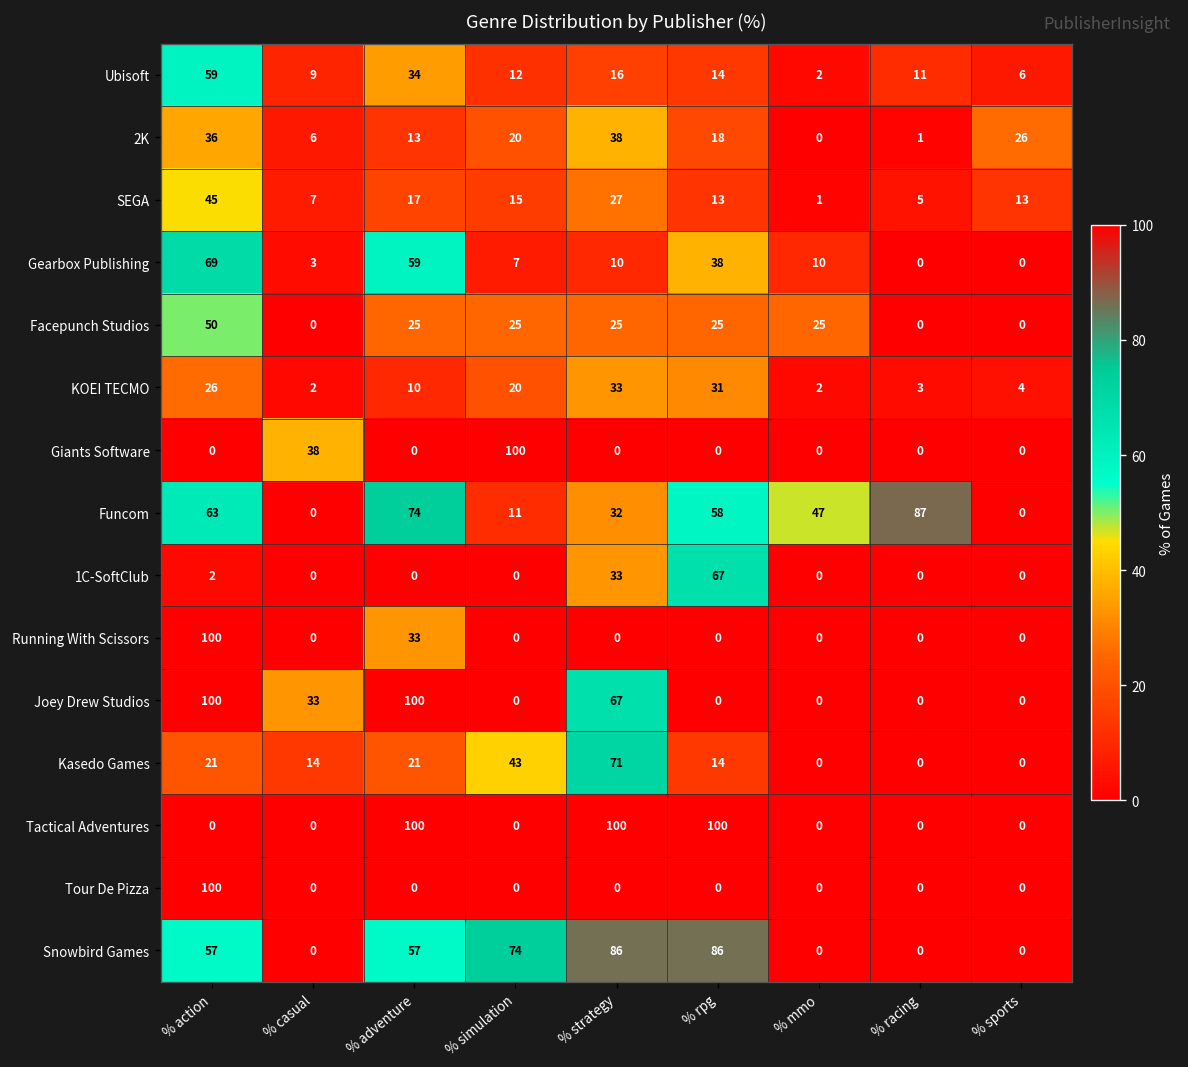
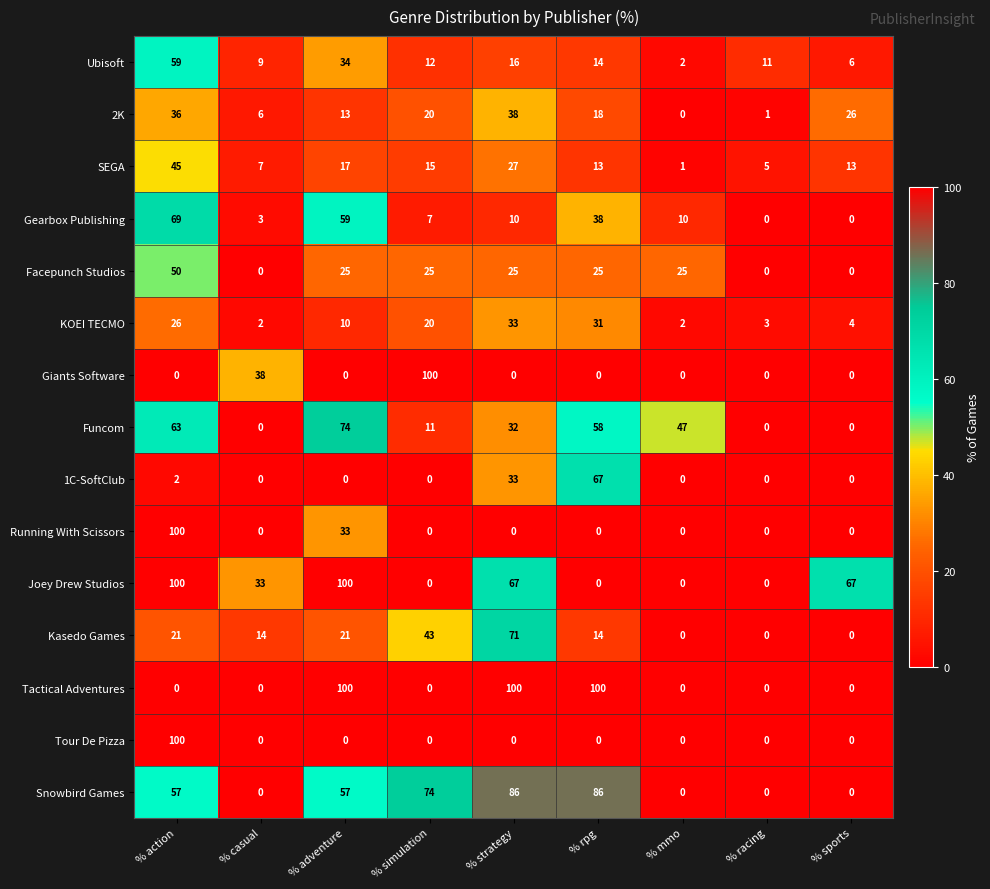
  {
    "Ubisoft": {
      "% action": 59,
      "% casual": 9,
      "% adventure": 34,
      "% simulation": 12,
      "% strategy": 16,
      "% rpg": 14,
      "% mmo": 2,
      "% racing": 11,
      "% sports": 6
    },
    "2K": {
      "% action": 36,
      "% casual": 6,
      "% adventure": 13,
      "% simulation": 20,
      "% strategy": 38,
      "% rpg": 18,
      "% mmo": 0,
      "% racing": 1,
      "% sports": 26
    },
    "SEGA": {
      "% action": 45,
      "% casual": 7,
      "% adventure": 17,
      "% simulation": 15,
      "% strategy": 27,
      "% rpg": 13,
      "% mmo": 1,
      "% racing": 5,
      "% sports": 13
    },
    "Gearbox Publishing": {
      "% action": 69,
      "% casual": 3,
      "% adventure": 59,
      "% simulation": 7,
      "% strategy": 10,
      "% rpg": 38,
      "% mmo": 10,
      "% racing": 0,
      "% sports": 0
    },
    "Facepunch Studios": {
      "% action": 50,
      "% casual": 0,
      "% adventure": 25,
      "% simulation": 25,
      "% strategy": 25,
      "% rpg": 25,
      "% mmo": 25,
      "% racing": 0,
      "% sports": 0
    },
    "KOEI TECMO": {
      "% action": 26,
      "% casual": 2,
      "% adventure": 10,
      "% simulation": 20,
      "% strategy": 33,
      "% rpg": 31,
      "% mmo": 2,
      "% racing": 3,
      "% sports": 4
    },
    "Giants Software": {
      "% action": 0,
      "% casual": 38,
      "% adventure": 0,
      "% simulation": 100,
      "% strategy": 0,
      "% rpg": 0,
      "% mmo": 0,
      "% racing": 0,
      "% sports": 0
    },
    "Funcom": {
      "% action": 63,
      "% casual": 0,
      "% adventure": 74,
      "% simulation": 11,
      "% strategy": 32,
      "% rpg": 58,
      "% mmo": 47,
-     "% racing": 87,
+     "% racing": 0,
      "% sports": 0
    },
    "1C-SoftClub": {
      "% action": 2,
      "% casual": 0,
      "% adventure": 0,
      "% simulation": 0,
      "% strategy": 33,
      "% rpg": 67,
      "% mmo": 0,
      "% racing": 0,
      "% sports": 0
    },
    "Running With Scissors": {
      "% action": 100,
      "% casual": 0,
      "% adventure": 33,
      "% simulation": 0,
      "% strategy": 0,
      "% rpg": 0,
      "% mmo": 0,
      "% racing": 0,
      "% sports": 0
    },
    "Joey Drew Studios": {
      "% action": 100,
      "% casual": 33,
      "% adventure": 100,
      "% simulation": 0,
      "% strategy": 67,
      "% rpg": 0,
      "% mmo": 0,
      "% racing": 0,
-     "% sports": 0
+     "% sports": 67
    },
    "Kasedo Games": {
      "% action": 21,
      "% casual": 14,
      "% adventure": 21,
      "% simulation": 43,
      "% strategy": 71,
      "% rpg": 14,
      "% mmo": 0,
      "% racing": 0,
      "% sports": 0
    },
    "Tactical Adventures": {
      "% action": 0,
      "% casual": 0,
      "% adventure": 100,
      "% simulation": 0,
      "% strategy": 100,
      "% rpg": 100,
      "% mmo": 0,
      "% racing": 0,
      "% sports": 0
    },
    "Tour De Pizza": {
      "% action": 100,
      "% casual": 0,
      "% adventure": 0,
      "% simulation": 0,
      "% strategy": 0,
      "% rpg": 0,
      "% mmo": 0,
      "% racing": 0,
      "% sports": 0
    },
    "Snowbird Games": {
      "% action": 57,
      "% casual": 0,
      "% adventure": 57,
      "% simulation": 74,
      "% strategy": 86,
      "% rpg": 86,
      "% mmo": 0,
      "% racing": 0,
      "% sports": 0
    }
  }
